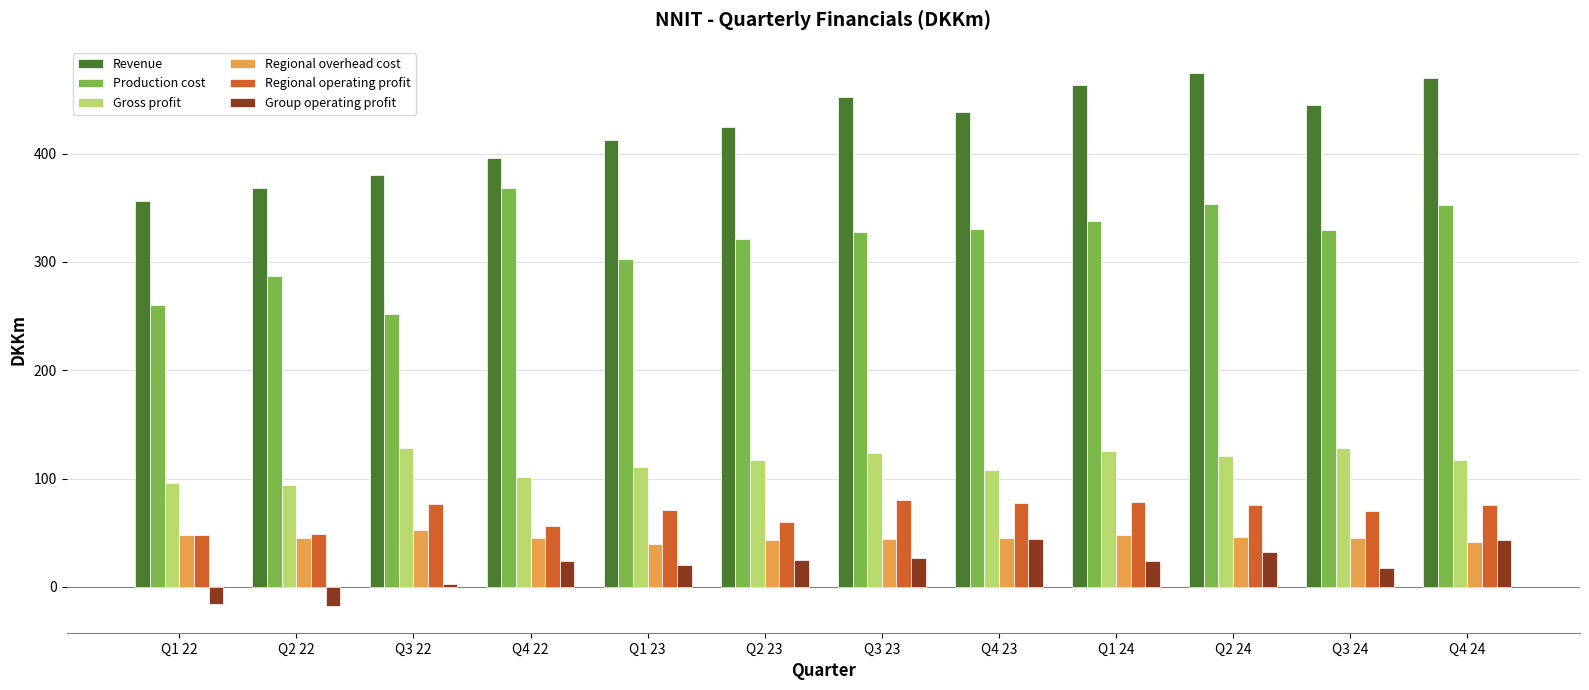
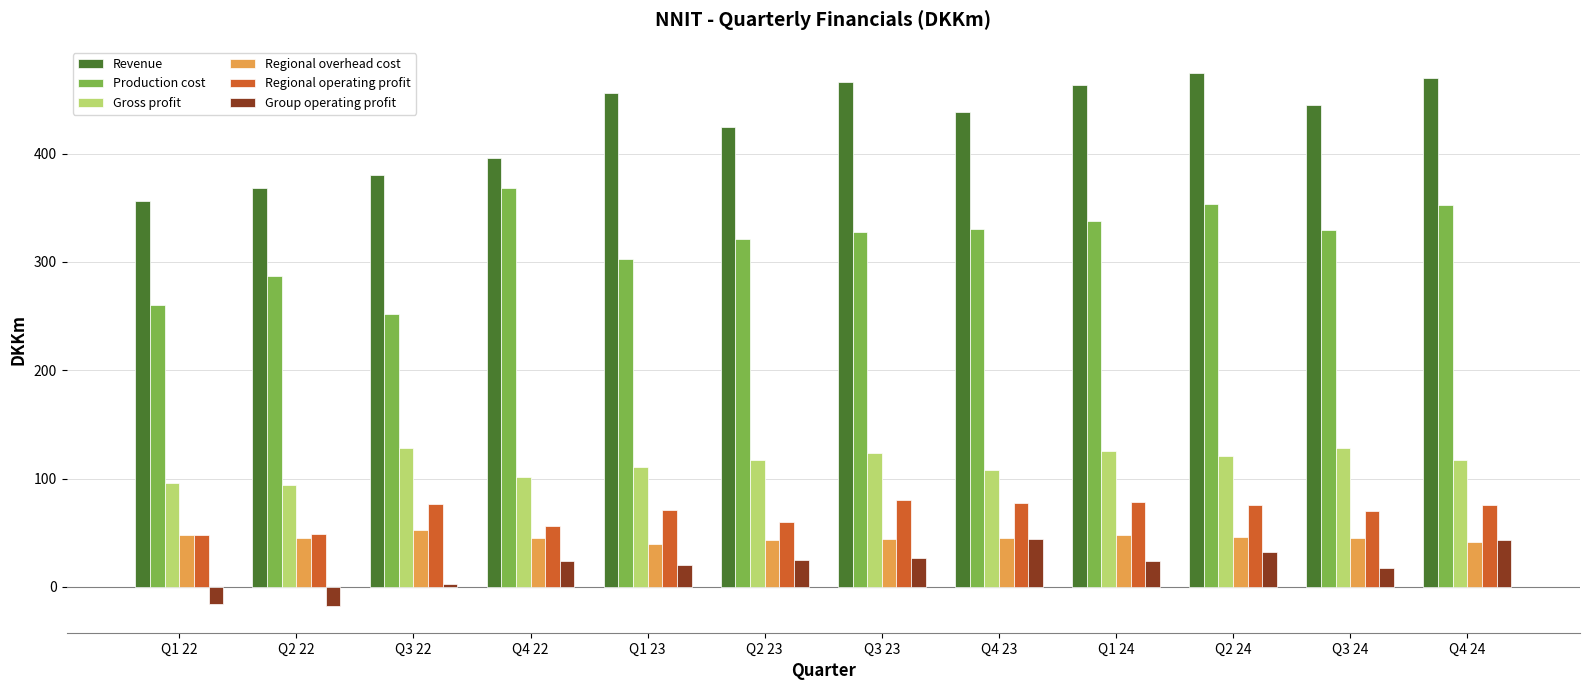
  {
    "Revenue": {
      "Q1 22": 356,
      "Q2 22": 368,
      "Q3 22": 380,
      "Q4 22": 396,
-     "Q1 23": 413,
+     "Q1 23": 456,
      "Q2 23": 424,
-     "Q3 23": 453,
+     "Q3 23": 466,
      "Q4 23": 438,
      "Q1 24": 463,
      "Q2 24": 474,
      "Q3 24": 445,
      "Q4 24": 470
    },
    "Production cost": {
      "Q1 22": 260,
      "Q2 22": 287,
      "Q3 22": 252,
      "Q4 22": 368,
      "Q1 23": 302,
      "Q2 23": 321,
      "Q3 23": 328,
      "Q4 23": 331,
      "Q1 24": 338,
      "Q2 24": 353,
      "Q3 24": 330,
      "Q4 24": 352
    },
    "Gross profit": {
      "Q1 22": 96,
      "Q2 22": 94,
      "Q3 22": 129,
      "Q4 22": 102,
      "Q1 23": 110,
      "Q2 23": 117,
      "Q3 23": 124,
      "Q4 23": 108,
      "Q1 24": 126,
      "Q2 24": 121,
      "Q3 24": 128,
      "Q4 24": 117
    },
    "Regional overhead cost": {
      "Q1 22": 48,
      "Q2 22": 45,
      "Q3 22": 52,
      "Q4 22": 45,
      "Q1 23": 40,
      "Q2 23": 44,
      "Q3 23": 44,
      "Q4 23": 45,
      "Q1 24": 48,
      "Q2 24": 46,
      "Q3 24": 45,
      "Q4 24": 41
    },
    "Regional operating profit": {
      "Q1 22": 48,
      "Q2 22": 49,
      "Q3 22": 76,
      "Q4 22": 56,
      "Q1 23": 71,
      "Q2 23": 60,
      "Q3 23": 80,
      "Q4 23": 77,
      "Q1 24": 78,
      "Q2 24": 75,
      "Q3 24": 70,
      "Q4 24": 76
    },
    "Group operating profit": {
      "Q1 22": -16,
      "Q2 22": -18,
      "Q3 22": 3,
      "Q4 22": 24,
      "Q1 23": 20,
      "Q2 23": 25,
      "Q3 23": 26,
      "Q4 23": 44,
      "Q1 24": 24,
      "Q2 24": 32,
      "Q3 24": 18,
      "Q4 24": 43
    }
  }
